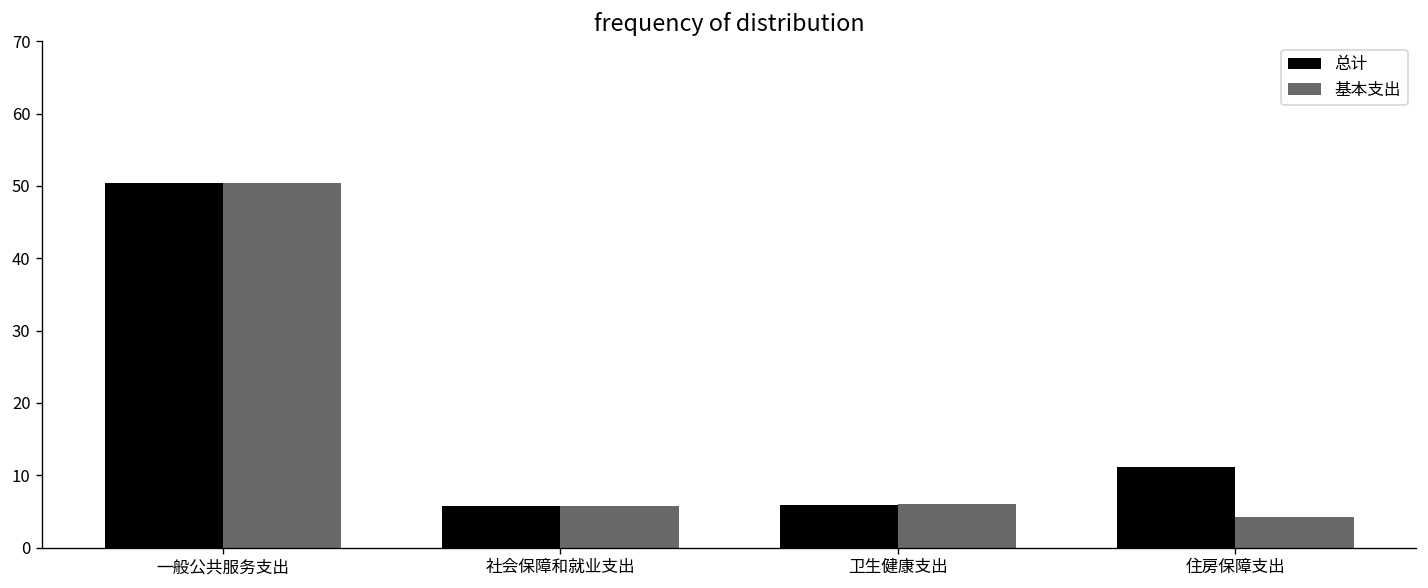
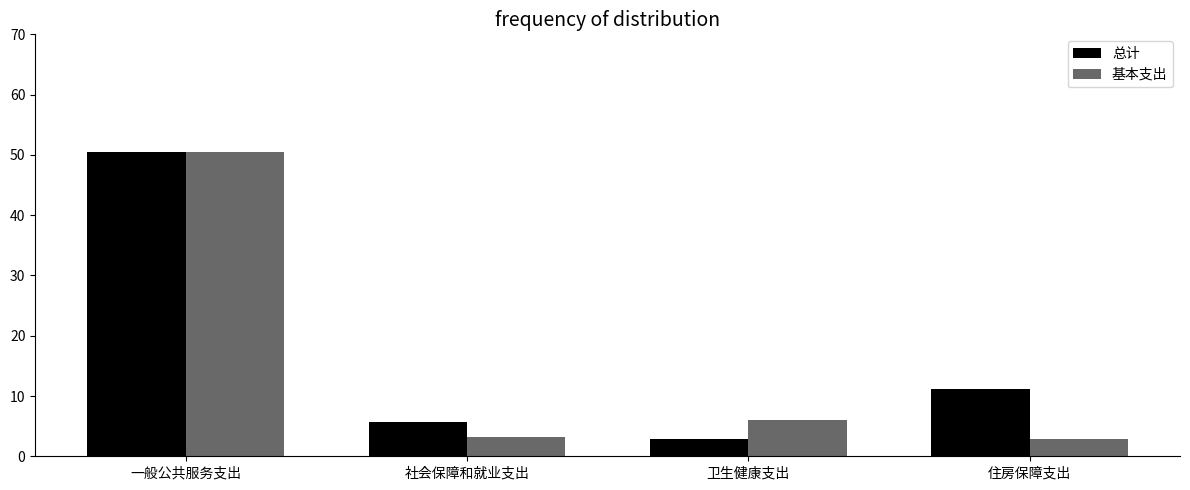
  {
    "总计": {
      "一般公共服务支出": 50,
      "社会保障和就业支出": 6,
-     "卫生健康支出": 6,
+     "卫生健康支出": 3,
      "住房保障支出": 11
    },
    "基本支出": {
      "一般公共服务支出": 50,
-     "社会保障和就业支出": 6,
+     "社会保障和就业支出": 3,
      "卫生健康支出": 6,
-     "住房保障支出": 4
+     "住房保障支出": 3
    }
  }
